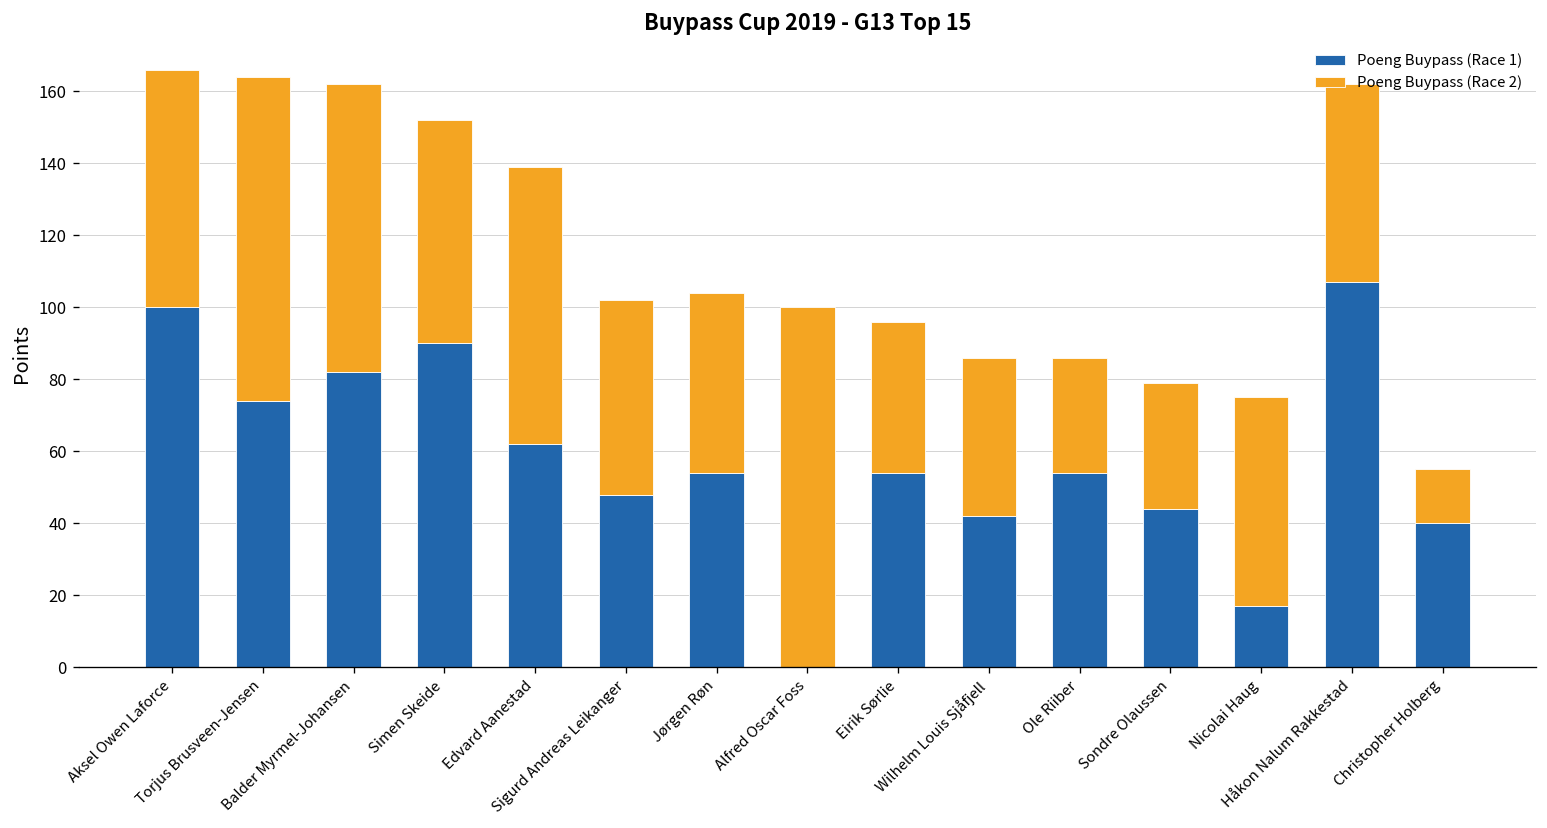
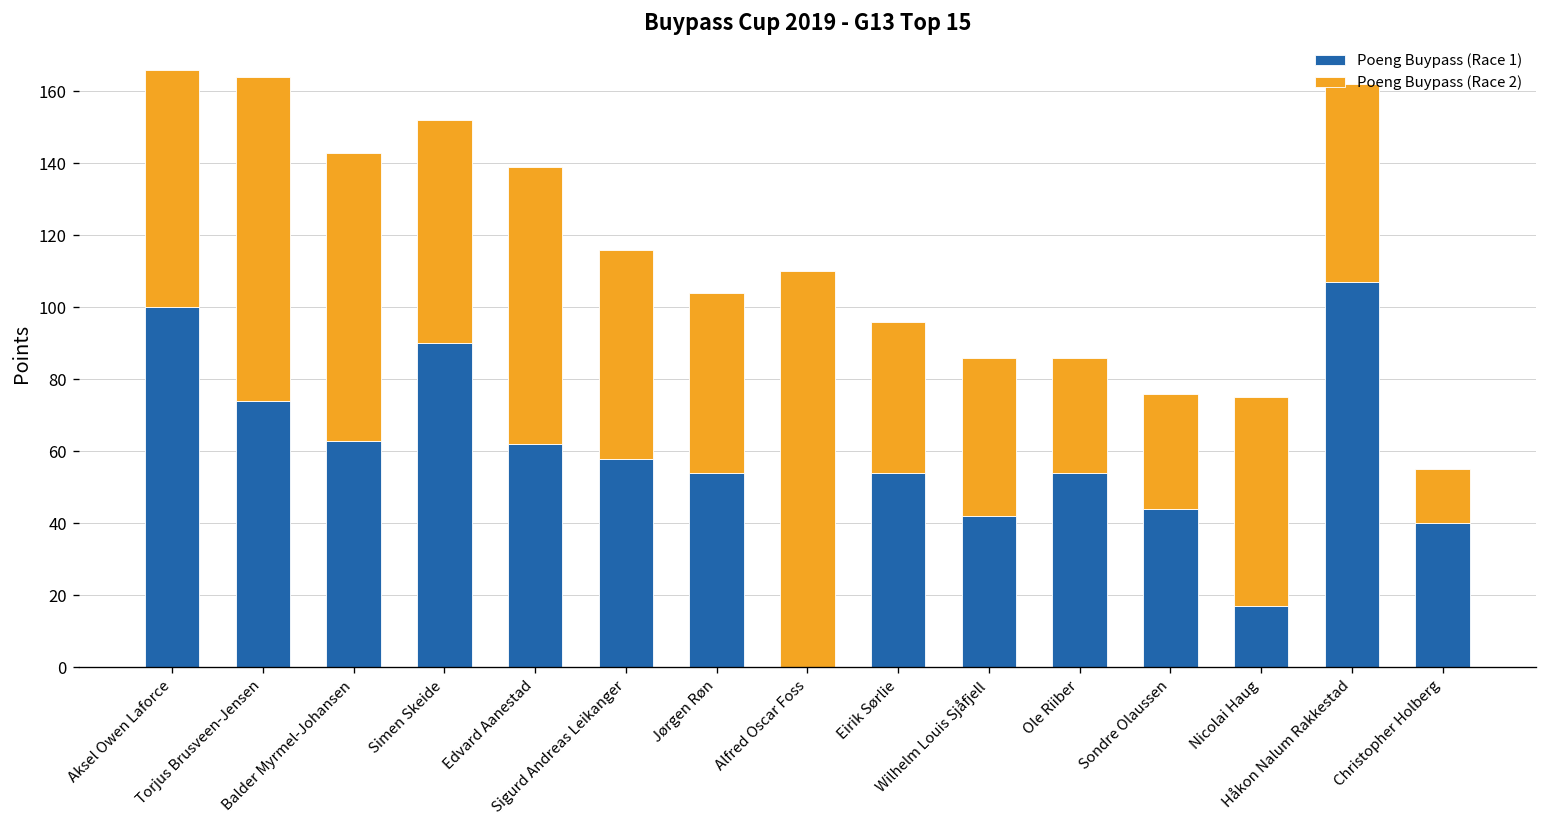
  {
    "Poeng Buypass (Race 1)": {
      "Aksel Owen Laforce": 100,
      "Torjus Brusveen-Jensen": 74,
-     "Balder Myrmel-Johansen": 82,
+     "Balder Myrmel-Johansen": 63,
      "Simen Skeide": 90,
      "Edvard Aanestad": 62,
-     "Sigurd Andreas Leikanger": 48,
+     "Sigurd Andreas Leikanger": 58,
      "Jørgen Røn": 54,
      "Alfred Oscar Foss": 0,
      "Eirik Sørlie": 54,
      "Wilhelm Louis Sjåfjell": 42,
      "Ole Riiber": 54,
      "Sondre Olaussen": 44,
      "Nicolai Haug": 17,
      "Håkon Nalum Rakkestad": 107,
      "Christopher Holberg": 40
    },
    "Poeng Buypass (Race 2)": {
      "Aksel Owen Laforce": 66,
      "Torjus Brusveen-Jensen": 90,
      "Balder Myrmel-Johansen": 80,
      "Simen Skeide": 62,
      "Edvard Aanestad": 77,
-     "Sigurd Andreas Leikanger": 54,
+     "Sigurd Andreas Leikanger": 58,
      "Jørgen Røn": 50,
-     "Alfred Oscar Foss": 100,
+     "Alfred Oscar Foss": 110,
      "Eirik Sørlie": 42,
      "Wilhelm Louis Sjåfjell": 44,
      "Ole Riiber": 32,
-     "Sondre Olaussen": 35,
+     "Sondre Olaussen": 32,
      "Nicolai Haug": 58,
      "Håkon Nalum Rakkestad": 55,
      "Christopher Holberg": 15
    }
  }
